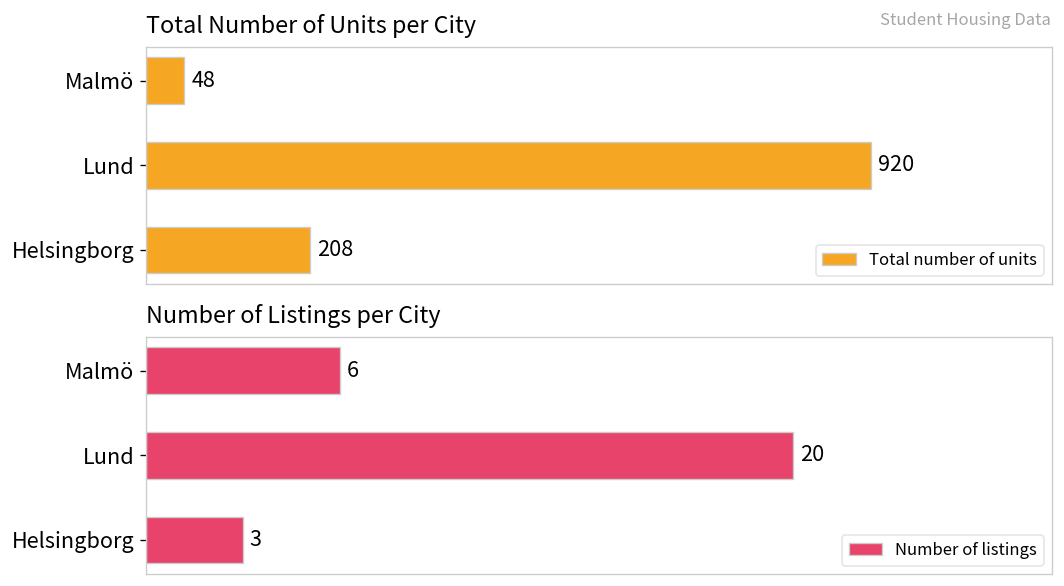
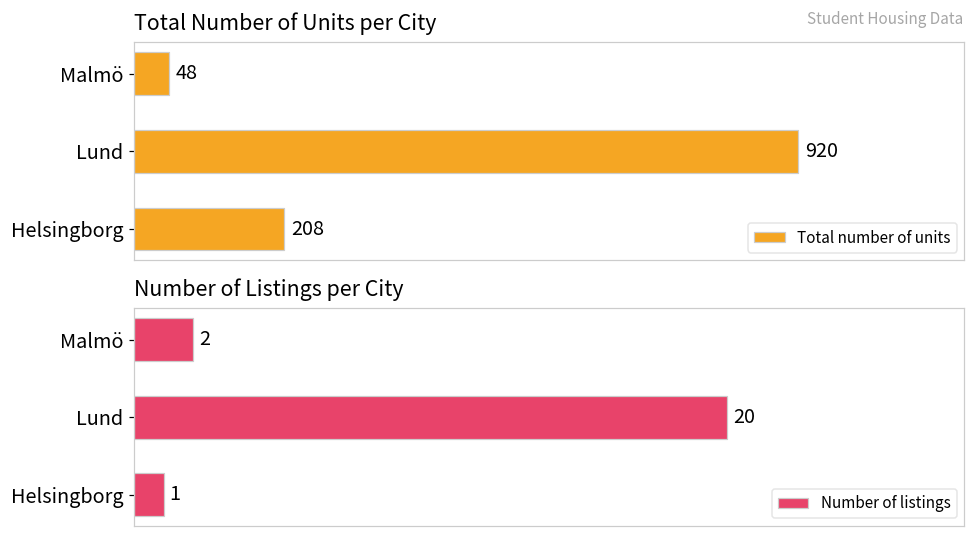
  {
    "Total Number of Units per City": {
      "Malmö": 48,
      "Lund": 920,
      "Helsingborg": 208
    },
    "Number of Listings per City": {
-     "Malmö": 6,
+     "Malmö": 2,
      "Lund": 20,
-     "Helsingborg": 3
+     "Helsingborg": 1
    }
  }
